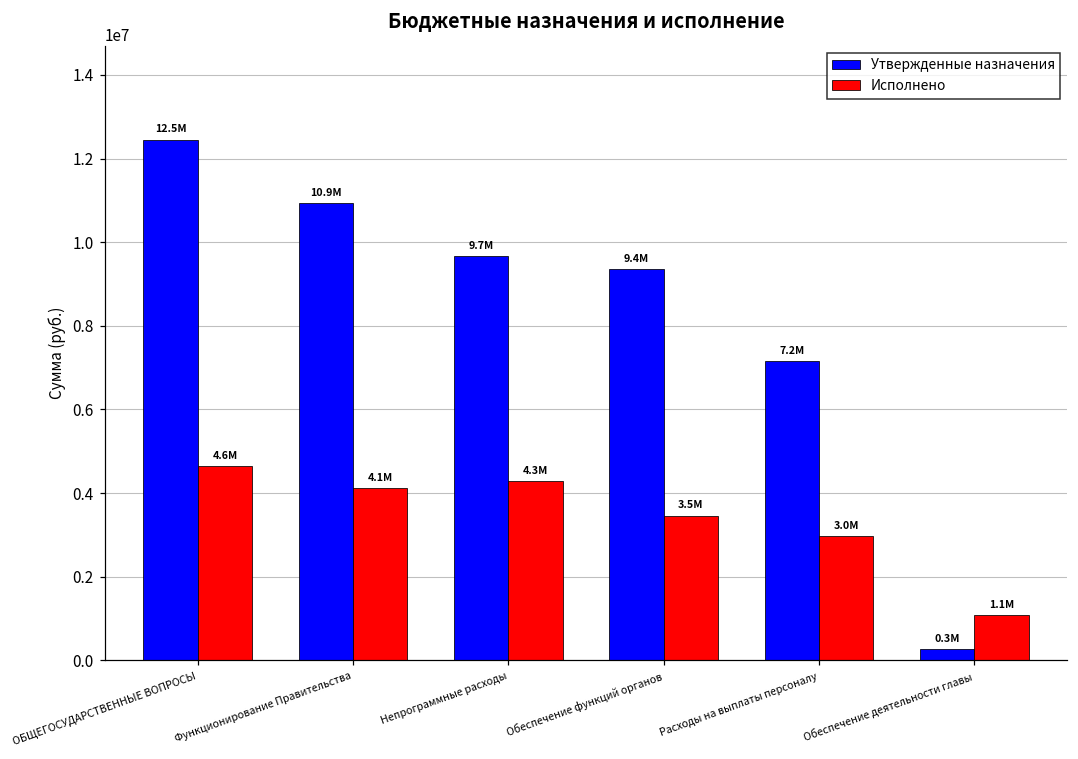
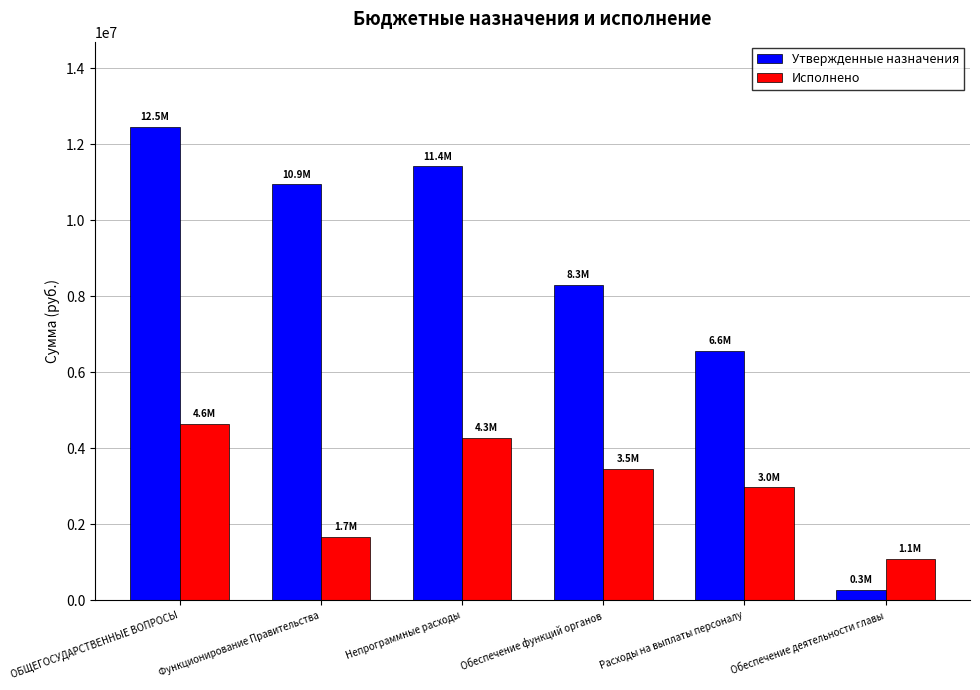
  {
    "Утвержденные назначения": {
      "ОБЩЕГОСУДАРСТВЕННЫЕ ВОПРОСЫ": "12.5M",
      "Функционирование Правительства": "10.9M",
-     "Непрограммные расходы": "9.7M",
-     "Обеспечение функций органов": "9.4M",
-     "Расходы на выплаты персоналу": "7.2M",
+     "Непрограммные расходы": "11.4M",
+     "Обеспечение функций органов": "8.3M",
+     "Расходы на выплаты персоналу": "6.6M",
      "Обеспечение деятельности главы": "0.3M"
    },
    "Исполнено": {
      "ОБЩЕГОСУДАРСТВЕННЫЕ ВОПРОСЫ": "4.6M",
-     "Функционирование Правительства": "4.1M",
+     "Функционирование Правительства": "1.7M",
      "Непрограммные расходы": "4.3M",
      "Обеспечение функций органов": "3.5M",
      "Расходы на выплаты персоналу": "3.0M",
      "Обеспечение деятельности главы": "1.1M"
    }
  }
